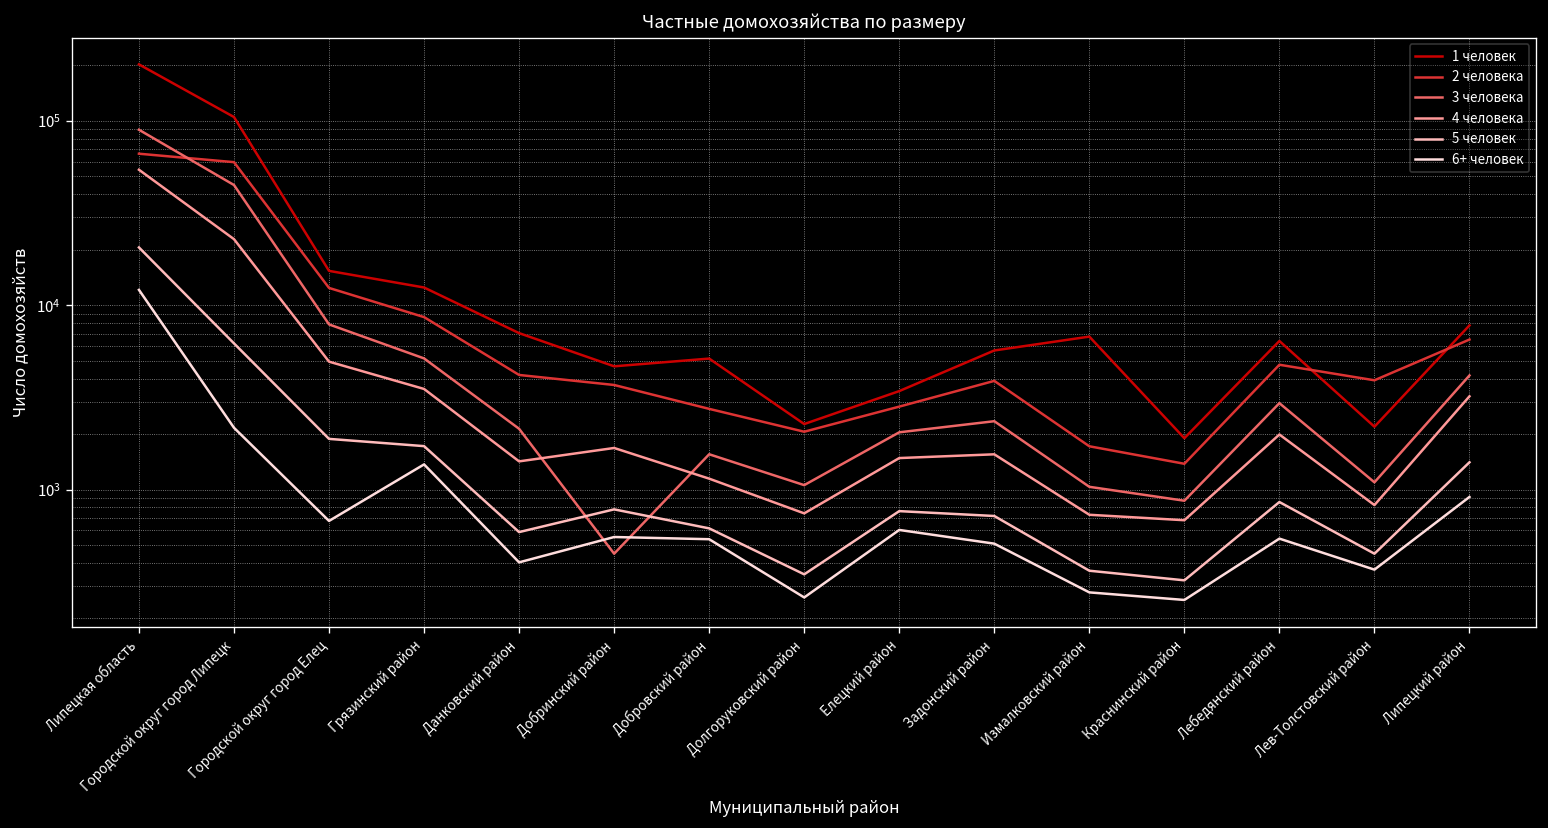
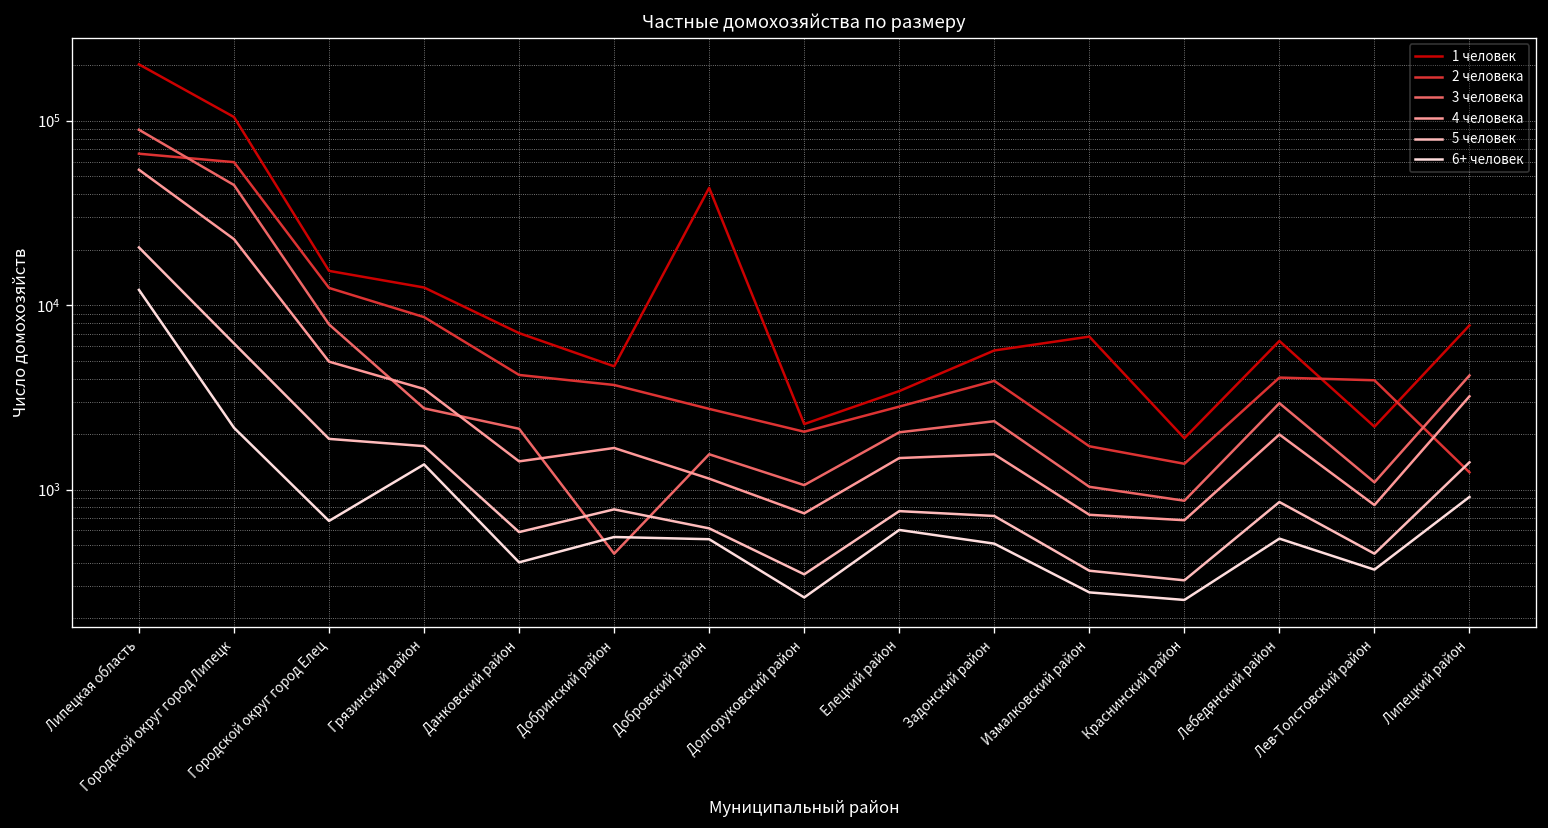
  {
    "1 человек": {
      "Липецкая область": 200000,
      "Городской округ город Липецк": 100000,
      "Городской округ город Елец": 15000,
      "Грязинский район": 12000,
      "Данковский район": 7000,
      "Добринский район": 4700,
-     "Добровский район": 5100,
+     "Добровский район": 43000,
      "Долгоруковский район": 2300,
      "Елецкий район": 3400,
      "Задонский район": 5700,
      "Измалковский район": 7000,
      "Краснинский район": 1900,
      "Лебедянский район": 6400,
      "Лев-Толстовский район": 2200,
      "Липецкий район": 8000
    },
    "2 человека": {
      "Липецкая область": 66000,
      "Городской округ город Липецк": 60000,
      "Городской округ город Елец": 12000,
      "Грязинский район": 9000,
      "Данковский район": 4200,
      "Добринский район": 3700,
      "Добровский район": 2700,
      "Долгоруковский район": 2100,
      "Елецкий район": 2800,
      "Задонский район": 3900,
      "Измалковский район": 1700,
      "Краснинский район": 1400,
-     "Лебедянский район": 4800,
+     "Лебедянский район": 4000,
      "Лев-Толстовский район": 3900,
-     "Липецкий район": 6500
+     "Липецкий район": 1200
    },
    "3 человека": {
      "Липецкая область": 90000,
      "Городской округ город Липецк": 45000,
      "Городской округ город Елец": 8000,
-     "Грязинский район": 5100,
+     "Грязинский район": 2800,
      "Данковский район": 2100,
      "Добринский район": 450,
      "Добровский район": 1600,
      "Долгоруковский район": 1100,
      "Елецкий район": 2000,
      "Задонский район": 2300,
      "Измалковский район": 1000,
      "Краснинский район": 900,
      "Лебедянский район": 2900,
      "Лев-Толстовский район": 1100,
      "Липецкий район": 4200
    }
  }
